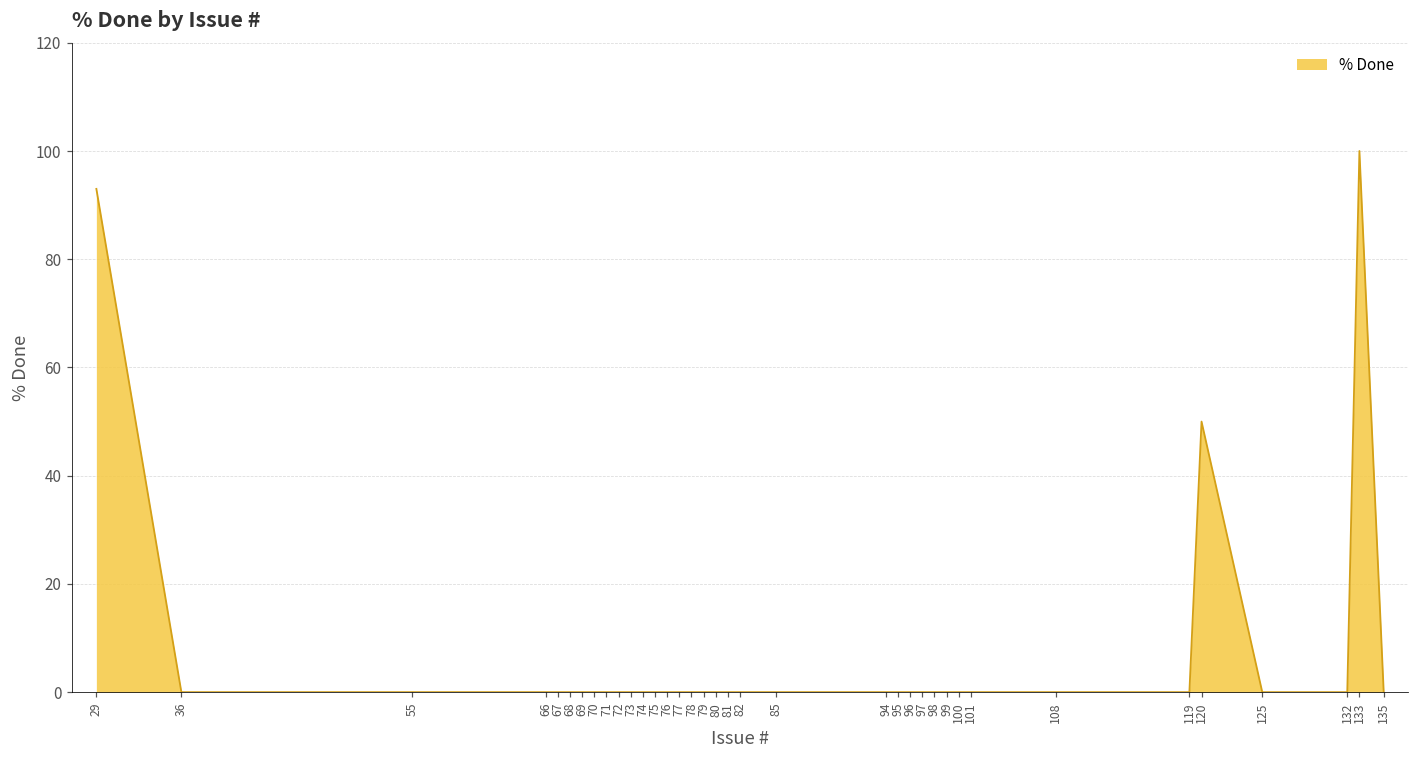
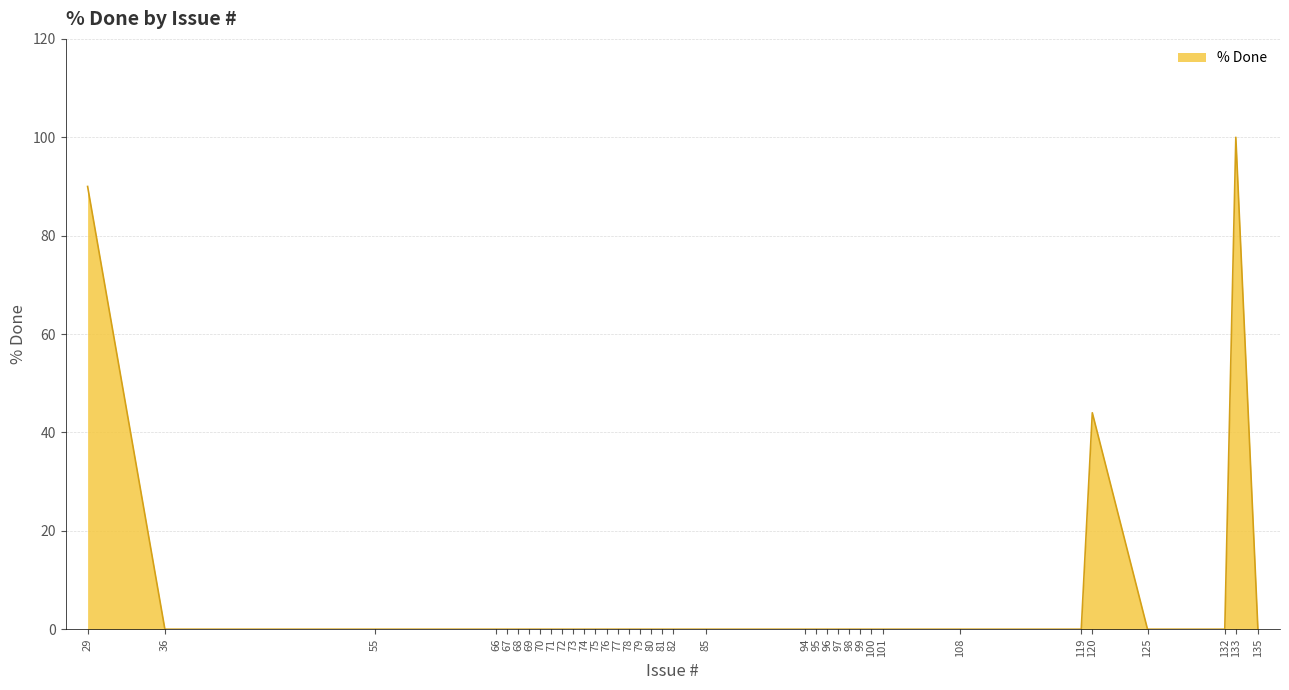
  {
-   "29": 93,
+   "29": 90,
    "36": 0,
    "55": 0,
    "66": 0,
    "67": 0,
    "68": 0,
    "69": 0,
    "70": 0,
    "71": 0,
    "72": 0,
    "73": 0,
    "74": 0,
    "75": 0,
    "76": 0,
    "77": 0,
    "78": 0,
    "79": 0,
    "80": 0,
    "81": 0,
    "82": 0,
    "85": 0,
    "94": 0,
    "95": 0,
    "96": 0,
    "97": 0,
    "98": 0,
    "99": 0,
    "100": 0,
    "101": 0,
    "108": 0,
    "119": 0,
-   "120": 50,
+   "120": 44,
    "125": 0,
    "132": 0,
    "133": 100,
    "135": 0
  }
